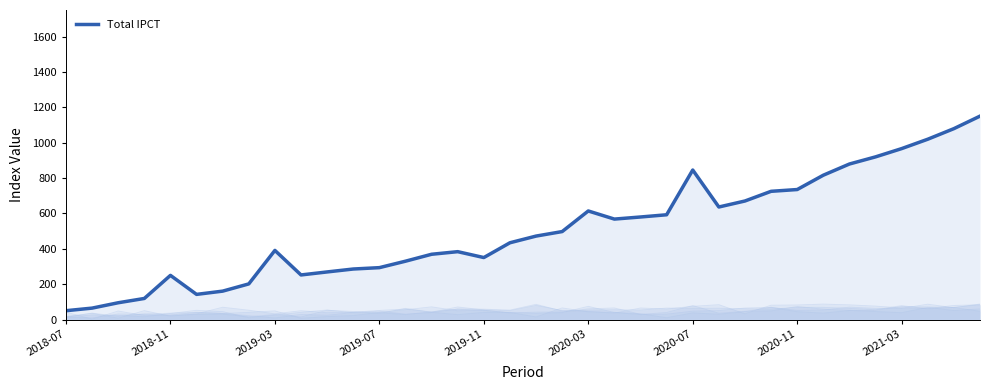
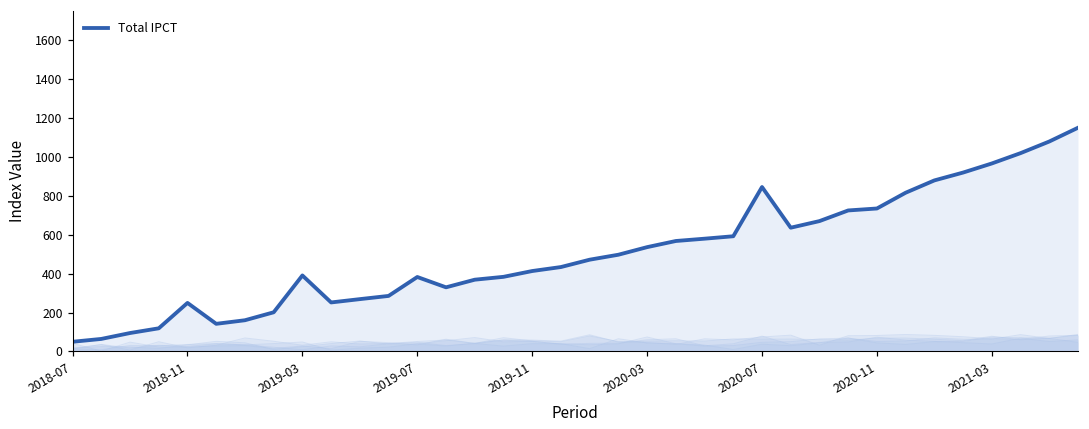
  {
    "Total IPCT": {
      "2018-11": 250,
      "2019-03": 390,
-     "2019-07": 290,
-     "2019-11": 350,
-     "2020-03": 610,
+     "2019-07": 380,
+     "2019-11": 410,
+     "2020-03": 540,
      "2020-07": 850,
      "2020-11": 730,
      "2021-03": 970
    }
  }
